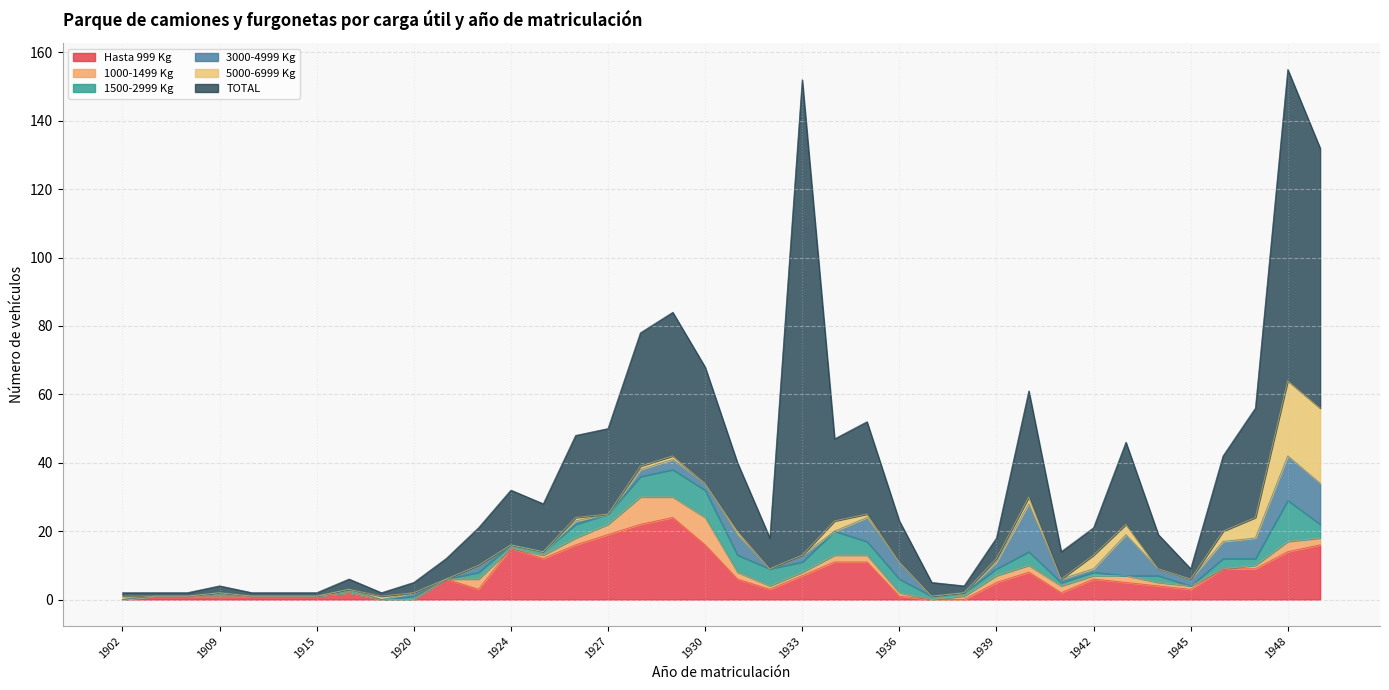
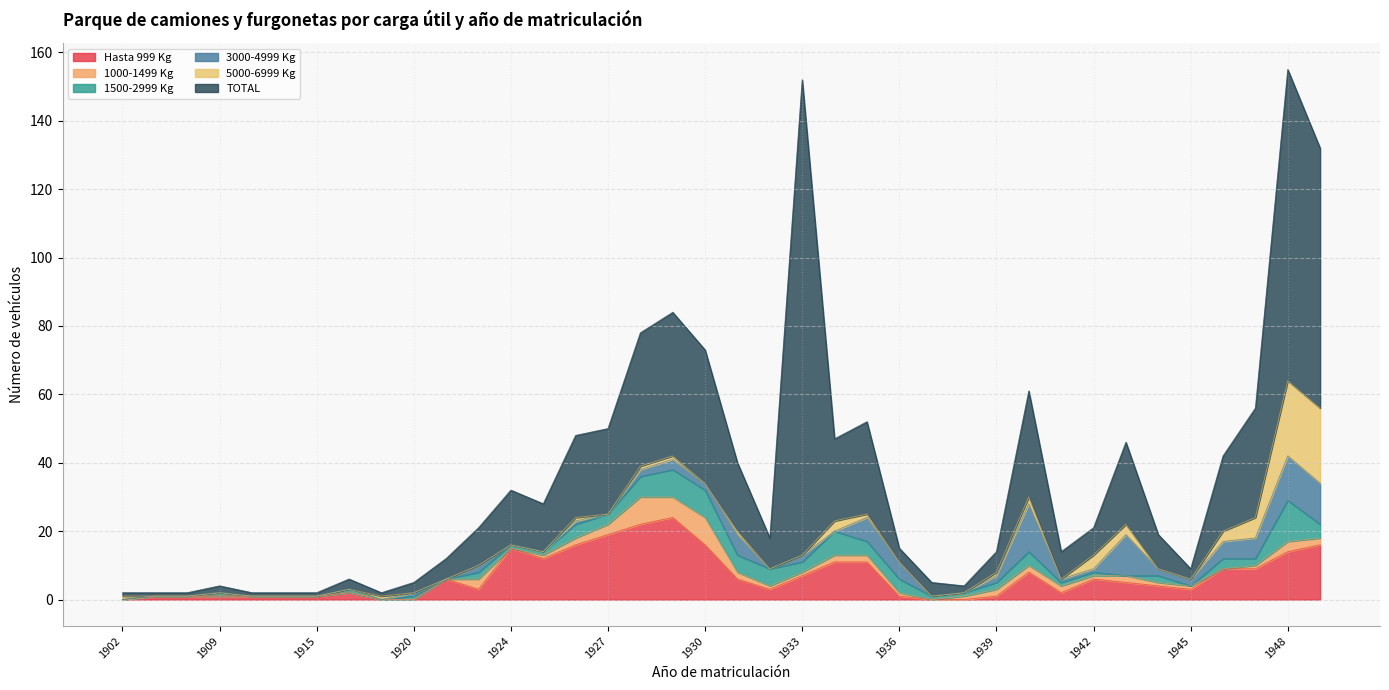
  {
    "Hasta 999 Kg": {
      "1927": 19,
      "1930": 16,
      "1933": 7,
      "1936": 1,
-     "1939": 5,
+     "1939": 1,
      "1942": 6,
      "1945": 3,
      "1948": 14
    },
    "TOTAL": {
      "1902": 1,
      "1909": 2,
      "1915": 1,
      "1920": 3,
      "1924": 16,
      "1927": 25,
-     "1930": 34,
+     "1930": 39,
      "1933": 139,
-     "1936": 12,
+     "1936": 4,
      "1939": 6,
      "1942": 8,
      "1945": 3,
      "1948": 91
    }
  }
